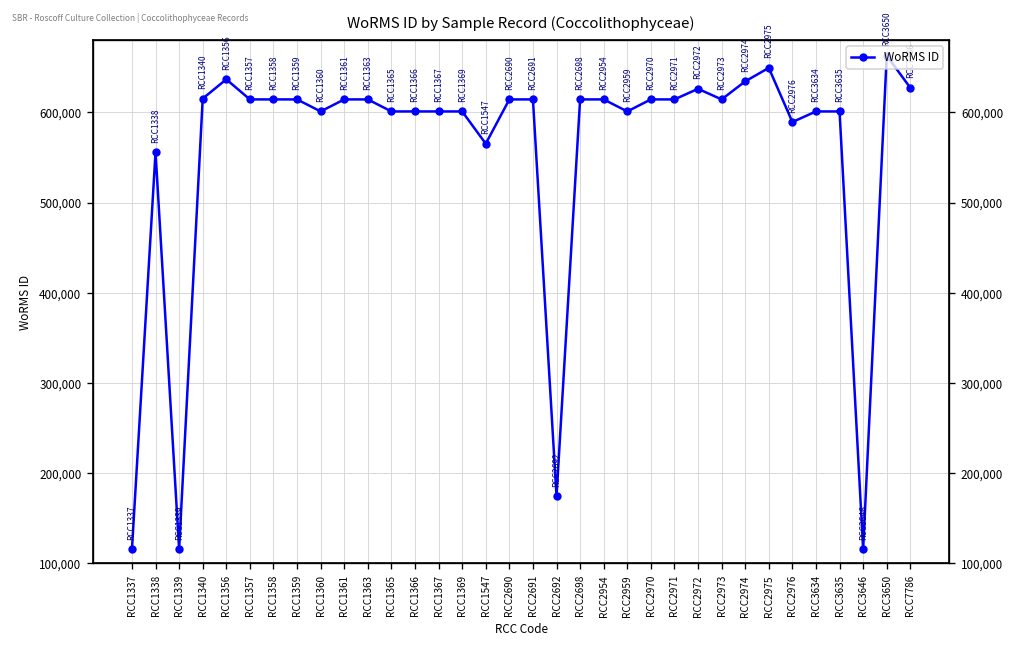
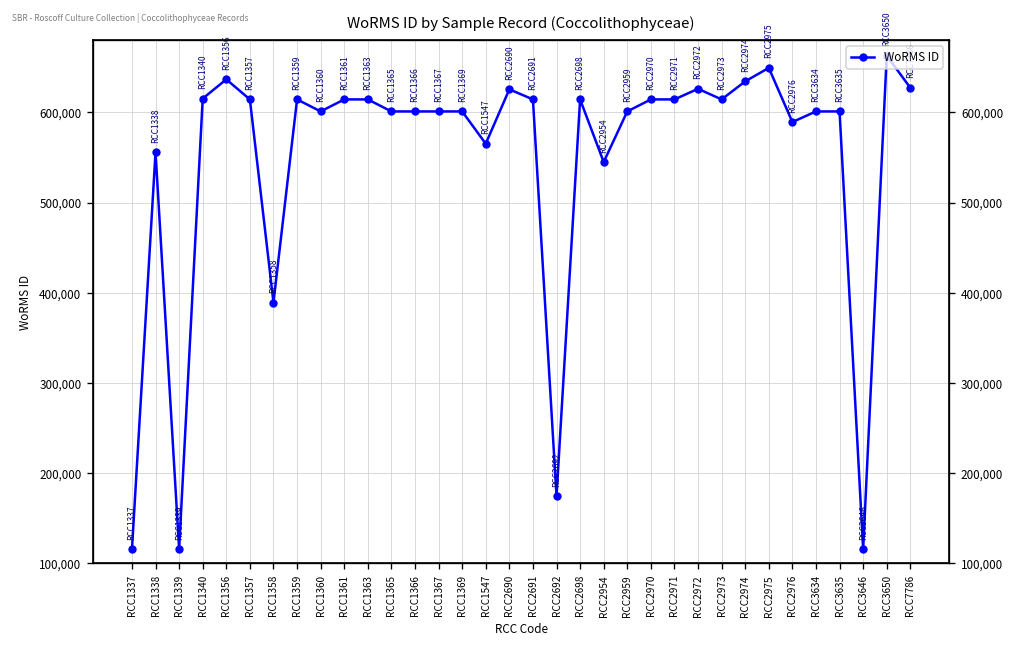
  {
    "RCC1337": "120,000",
    "RCC1338": "560,000",
    "RCC1339": "120,000",
    "RCC1340": "620,000",
    "RCC1356": "640,000",
    "RCC1357": "610,000",
-   "RCC1358": "610,000",
+   "RCC1358": "390,000",
    "RCC1359": "610,000",
    "RCC1360": "600,000",
    "RCC1361": "610,000",
    "RCC1363": "610,000",
    "RCC1365": "600,000",
    "RCC1366": "600,000",
    "RCC1367": "600,000",
    "RCC1369": "600,000",
    "RCC1547": "570,000",
-   "RCC2690": "610,000",
+   "RCC2690": "630,000",
    "RCC2691": "610,000",
    "RCC2692": "170,000",
    "RCC2698": "610,000",
-   "RCC2954": "610,000",
+   "RCC2954": "540,000",
    "RCC2959": "600,000",
    "RCC2970": "610,000",
    "RCC2971": "610,000",
    "RCC2972": "630,000",
    "RCC2973": "610,000",
    "RCC2974": "630,000",
    "RCC2975": "650,000",
    "RCC2976": "590,000",
    "RCC3634": "600,000",
    "RCC3635": "600,000",
    "RCC3646": "120,000",
    "RCC7786": "630,000"
  }
